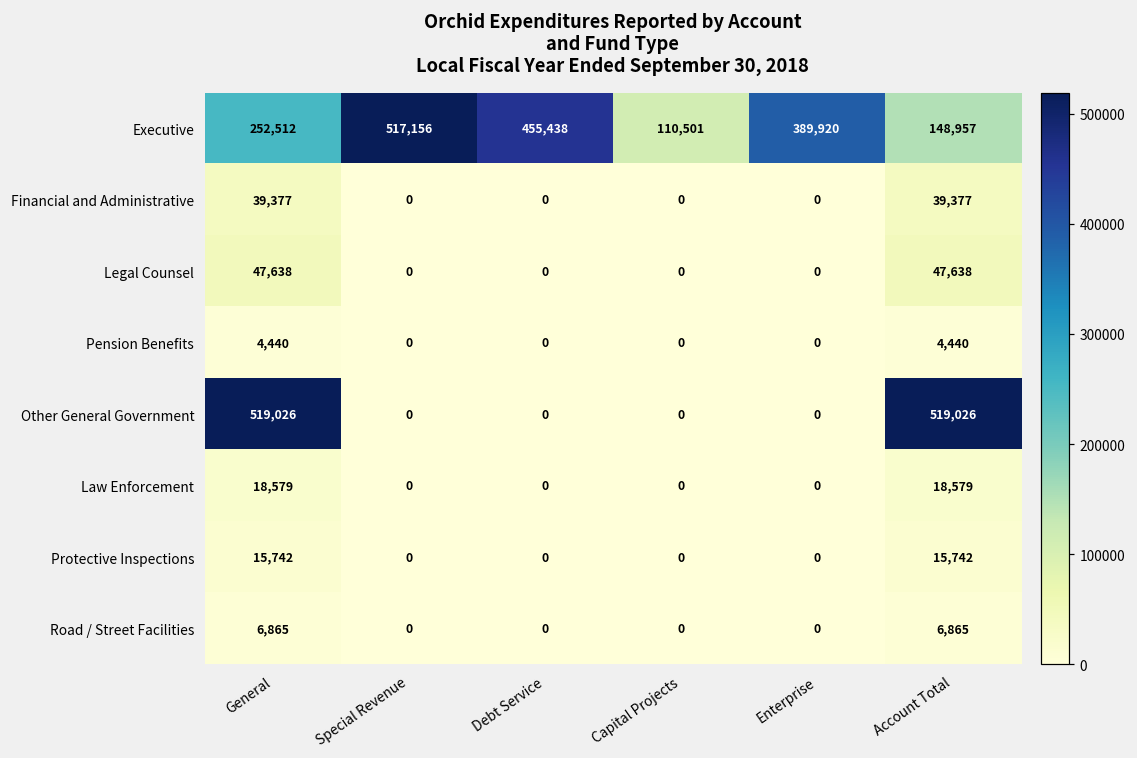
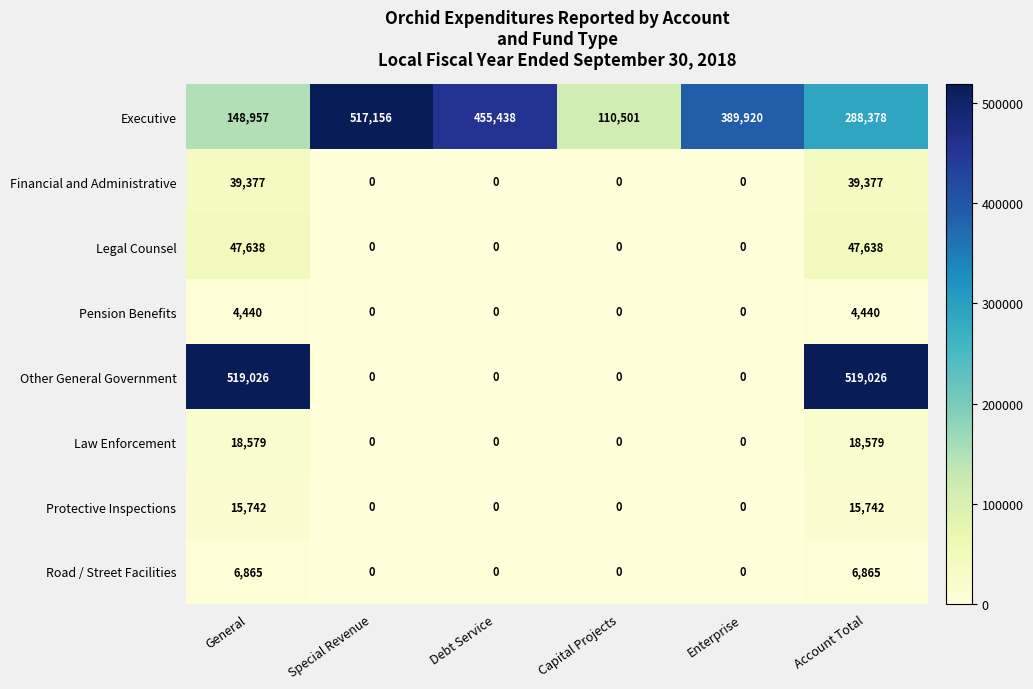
  {
    "Executive": {
-     "General": "252,512",
+     "General": "148,957",
      "Special Revenue": "517,156",
      "Debt Service": "455,438",
      "Capital Projects": "110,501",
      "Enterprise": "389,920",
-     "Account Total": "148,957"
+     "Account Total": "288,378"
    },
    "Financial and Administrative": {
      "General": "39,377",
      "Special Revenue": "0",
      "Debt Service": "0",
      "Capital Projects": "0",
      "Enterprise": "0",
      "Account Total": "39,377"
    },
    "Legal Counsel": {
      "General": "47,638",
      "Special Revenue": "0",
      "Debt Service": "0",
      "Capital Projects": "0",
      "Enterprise": "0",
      "Account Total": "47,638"
    },
    "Pension Benefits": {
      "General": "4,440",
      "Special Revenue": "0",
      "Debt Service": "0",
      "Capital Projects": "0",
      "Enterprise": "0",
      "Account Total": "4,440"
    },
    "Other General Government": {
      "General": "519,026",
      "Special Revenue": "0",
      "Debt Service": "0",
      "Capital Projects": "0",
      "Enterprise": "0",
      "Account Total": "519,026"
    },
    "Law Enforcement": {
      "General": "18,579",
      "Special Revenue": "0",
      "Debt Service": "0",
      "Capital Projects": "0",
      "Enterprise": "0",
      "Account Total": "18,579"
    },
    "Protective Inspections": {
      "General": "15,742",
      "Special Revenue": "0",
      "Debt Service": "0",
      "Capital Projects": "0",
      "Enterprise": "0",
      "Account Total": "15,742"
    },
    "Road / Street Facilities": {
      "General": "6,865",
      "Special Revenue": "0",
      "Debt Service": "0",
      "Capital Projects": "0",
      "Enterprise": "0",
      "Account Total": "6,865"
    }
  }
